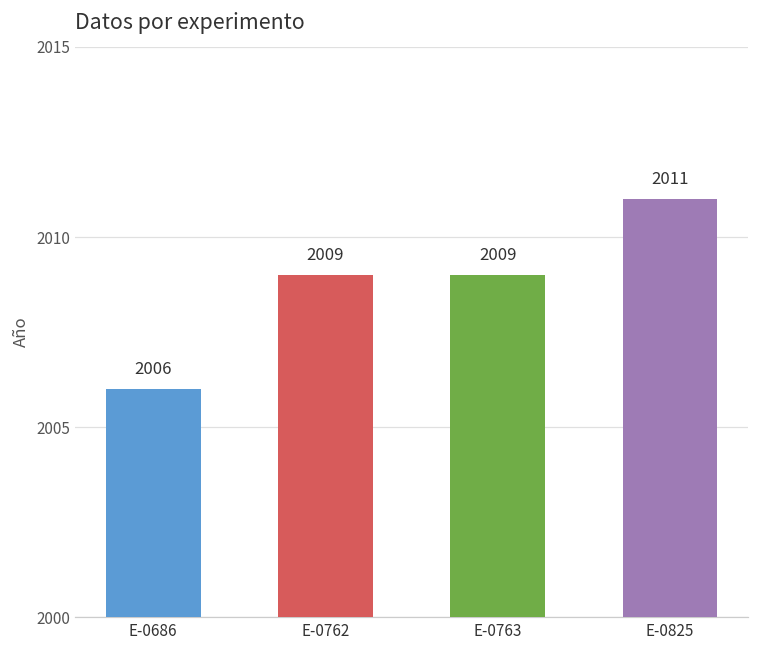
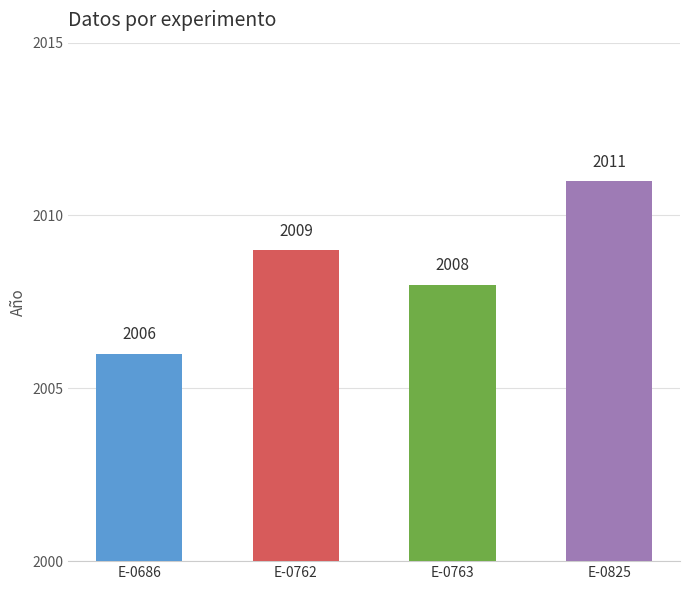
  {
    "E-0686": 2006,
    "E-0762": 2009,
-   "E-0763": 2009,
+   "E-0763": 2008,
    "E-0825": 2011
  }
